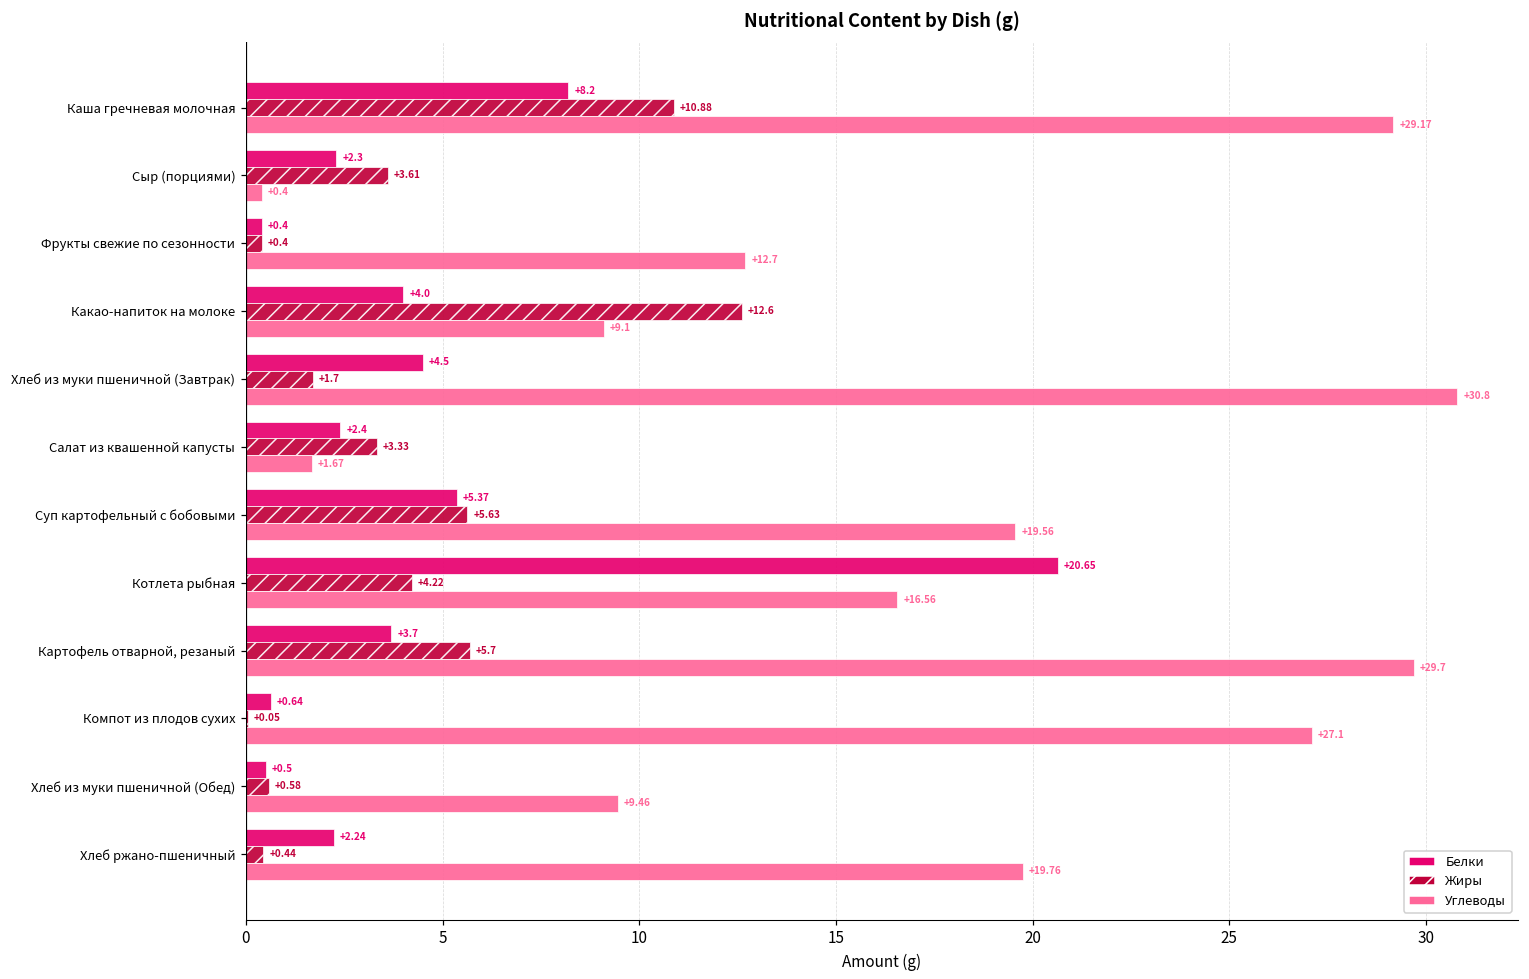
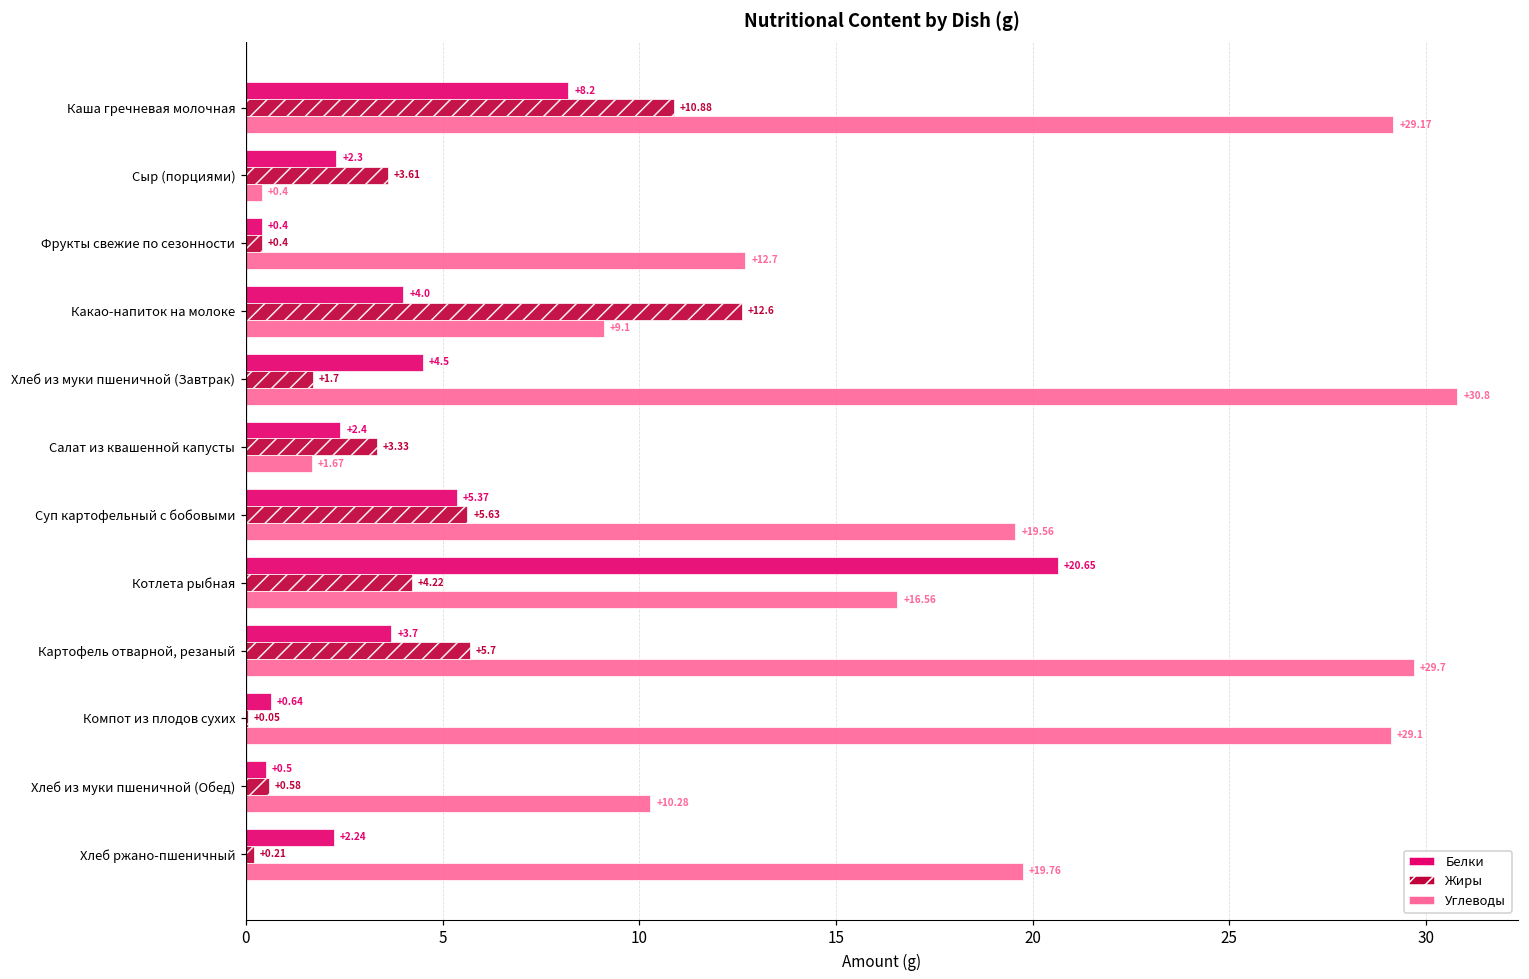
  {
    "Белки": {
      "Каша гречневая молочная": "+8.2",
      "Сыр (порциями)": "+2.3",
      "Фрукты свежие по сезонности": "+0.4",
      "Какао-напиток на молоке": "+4.0",
      "Хлеб из муки пшеничной (Завтрак)": "+4.5",
      "Салат из квашенной капусты": "+2.4",
      "Суп картофельный с бобовыми": "+5.37",
      "Котлета рыбная": "+20.65",
      "Картофель отварной, резаный": "+3.7",
      "Компот из плодов сухих": "+0.64",
      "Хлеб из муки пшеничной (Обед)": "+0.5",
      "Хлеб ржано-пшеничный": "+2.24"
    },
    "Жиры": {
      "Каша гречневая молочная": "+10.88",
      "Сыр (порциями)": "+3.61",
      "Фрукты свежие по сезонности": "+0.4",
      "Какао-напиток на молоке": "+12.6",
      "Хлеб из муки пшеничной (Завтрак)": "+1.7",
      "Салат из квашенной капусты": "+3.33",
      "Суп картофельный с бобовыми": "+5.63",
      "Котлета рыбная": "+4.22",
      "Картофель отварной, резаный": "+5.7",
      "Компот из плодов сухих": "+0.05",
      "Хлеб из муки пшеничной (Обед)": "+0.58",
-     "Хлеб ржано-пшеничный": "+0.44"
+     "Хлеб ржано-пшеничный": "+0.21"
    },
    "Углеводы": {
      "Каша гречневая молочная": "+29.17",
      "Сыр (порциями)": "+0.4",
      "Фрукты свежие по сезонности": "+12.7",
      "Какао-напиток на молоке": "+9.1",
      "Хлеб из муки пшеничной (Завтрак)": "+30.8",
      "Салат из квашенной капусты": "+1.67",
      "Суп картофельный с бобовыми": "+19.56",
      "Котлета рыбная": "+16.56",
      "Картофель отварной, резаный": "+29.7",
-     "Компот из плодов сухих": "+27.1",
-     "Хлеб из муки пшеничной (Обед)": "+9.46",
+     "Компот из плодов сухих": "+29.1",
+     "Хлеб из муки пшеничной (Обед)": "+10.28",
      "Хлеб ржано-пшеничный": "+19.76"
    }
  }
